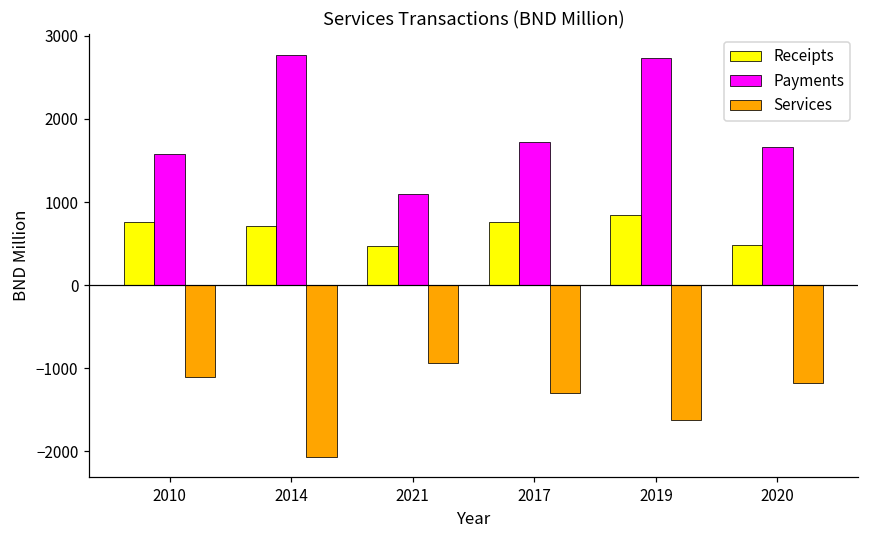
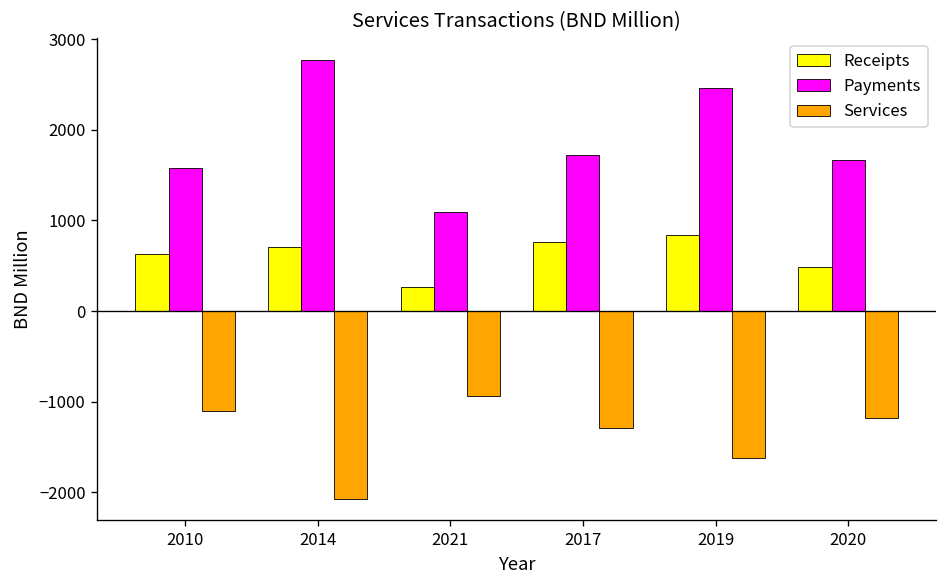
  {
    "Receipts": {
-     "2010": 800,
+     "2010": 600,
      "2014": 700,
-     "2021": 500,
+     "2021": 300,
      "2017": 800,
      "2019": 800,
      "2020": 500
    },
    "Payments": {
      "2010": 1600,
      "2014": 2800,
      "2021": 1100,
      "2017": 1700,
-     "2019": 2700,
+     "2019": 2500,
      "2020": 1700
    },
    "Services": {
      "2010": -1100,
      "2014": -2100,
      "2021": -900,
      "2017": -1300,
      "2019": -1600,
      "2020": -1200
    }
  }
